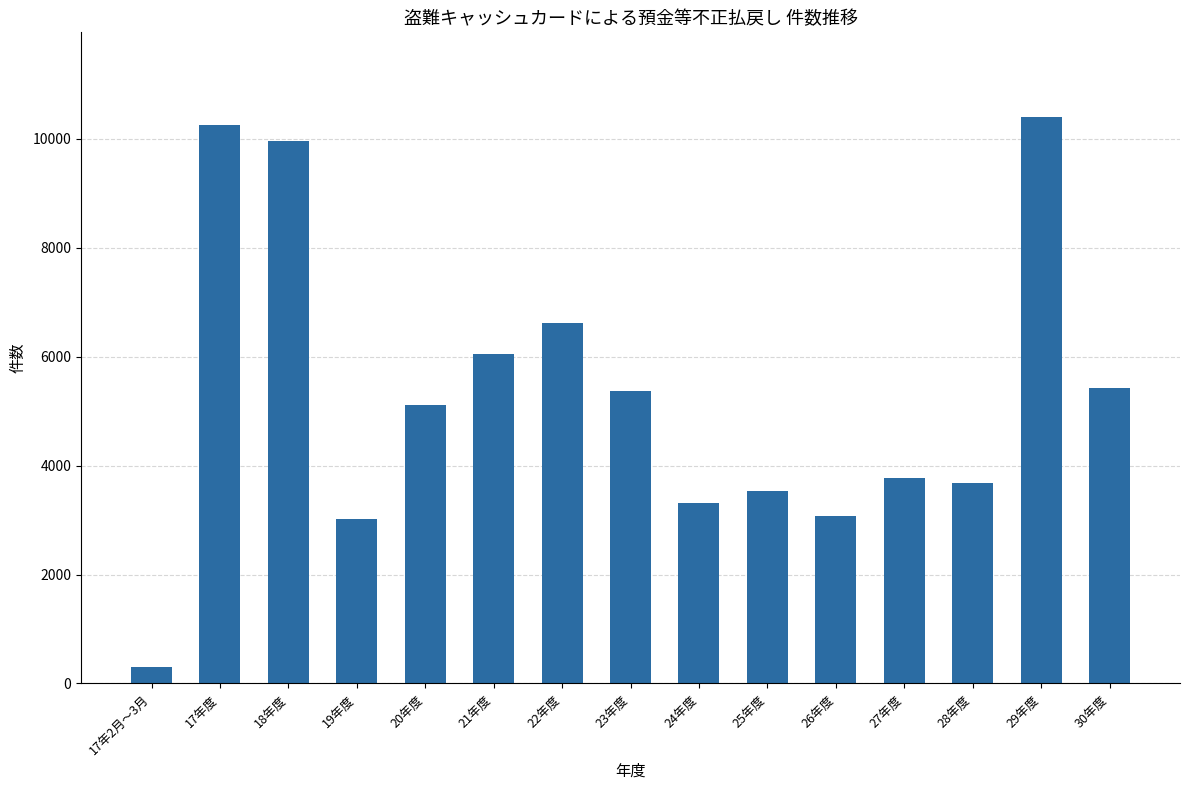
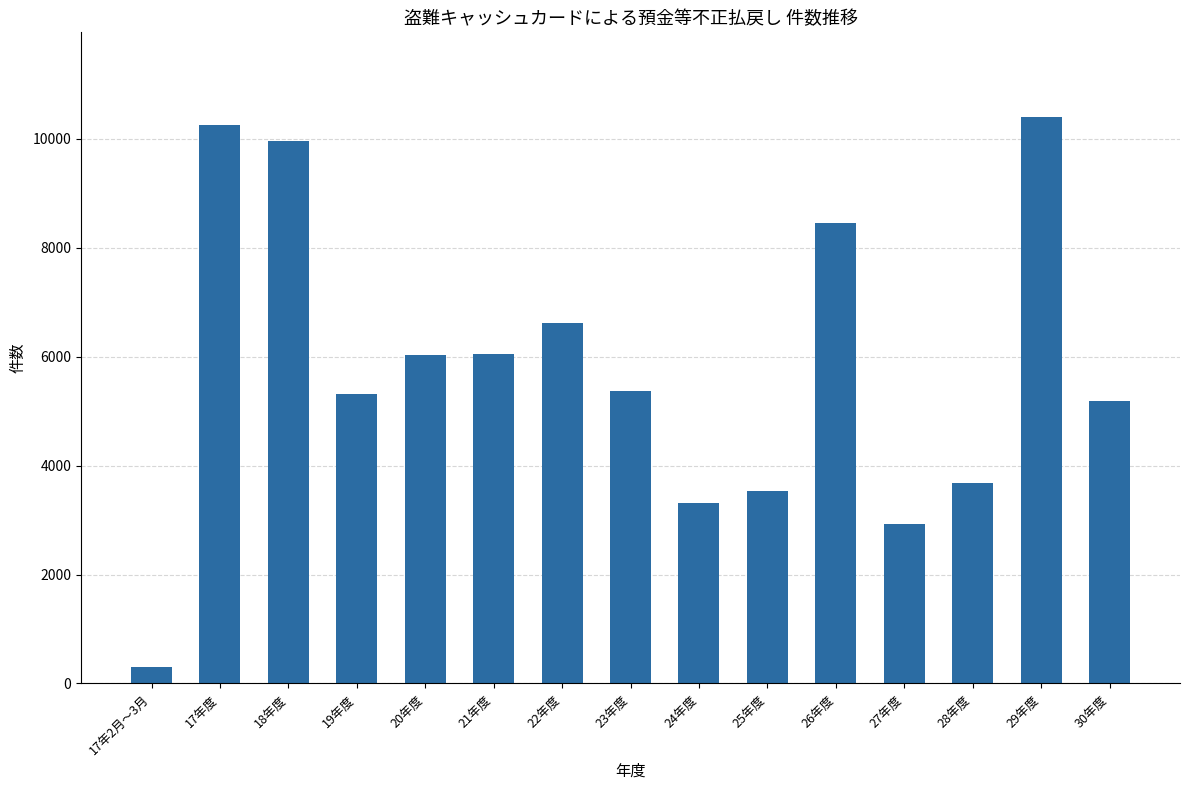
  {
    "17年2月～3月": 300,
    "17年度": 10300,
    "18年度": 10000,
-   "19年度": 3000,
-   "20年度": 5100,
+   "19年度": 5300,
+   "20年度": 6000,
    "21年度": 6100,
    "22年度": 6600,
    "23年度": 5400,
    "24年度": 3300,
    "25年度": 3500,
-   "26年度": 3100,
-   "27年度": 3800,
+   "26年度": 8500,
+   "27年度": 2900,
    "28年度": 3700,
    "29年度": 10400,
-   "30年度": 5400
+   "30年度": 5200
  }
